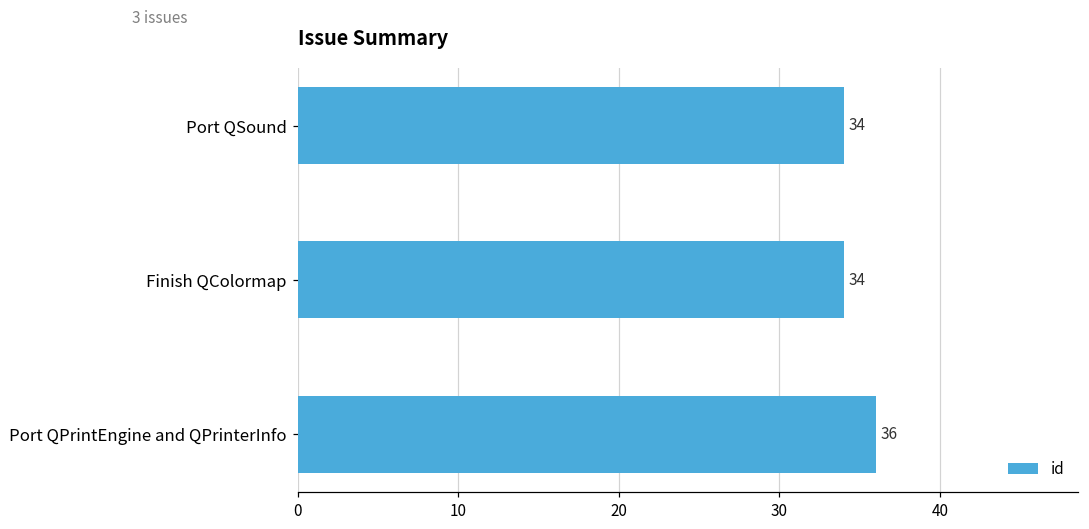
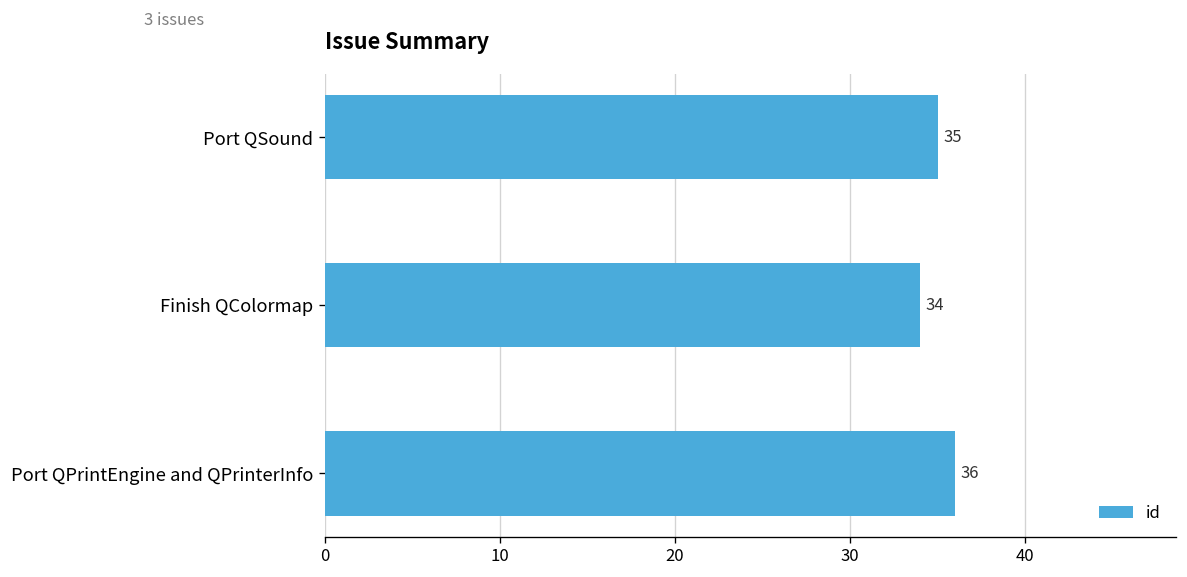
  {
-   "Port QSound": 34,
+   "Port QSound": 35,
    "Finish QColormap": 34,
    "Port QPrintEngine and QPrinterInfo": 36
  }
